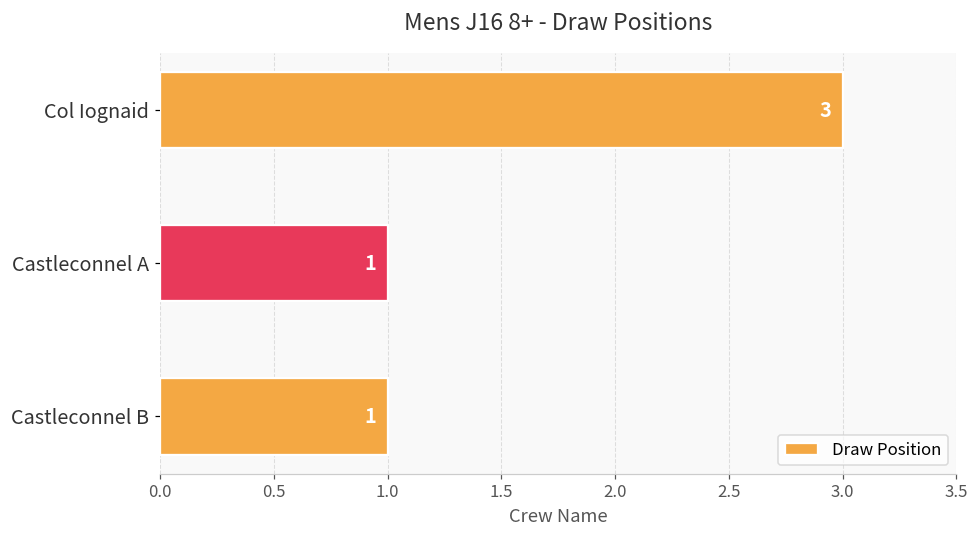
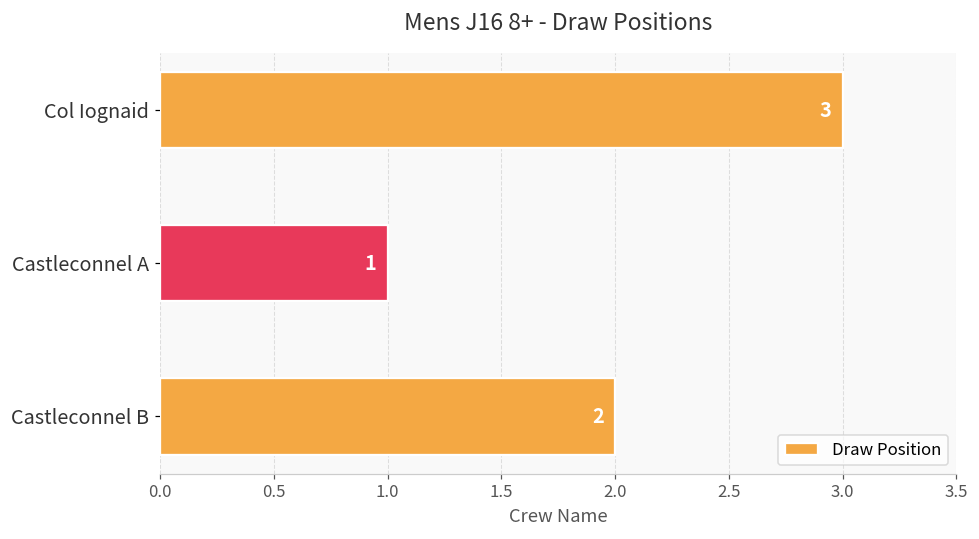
  {
    "Col Iognaid": 3,
    "Castleconnel A": 1,
-   "Castleconnel B": 1
+   "Castleconnel B": 2
  }
